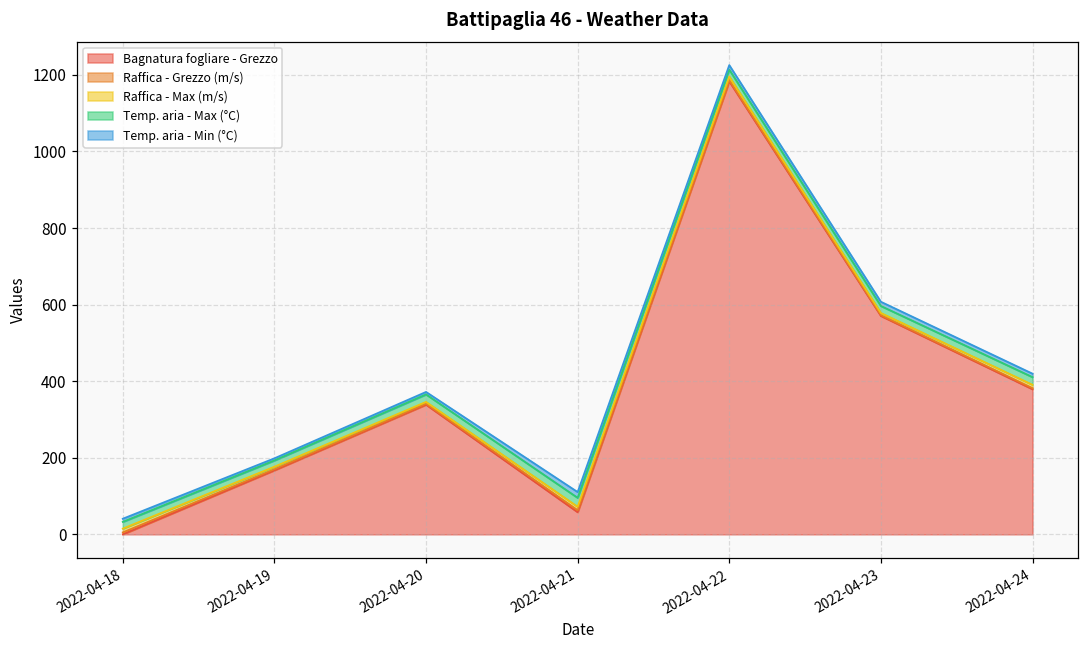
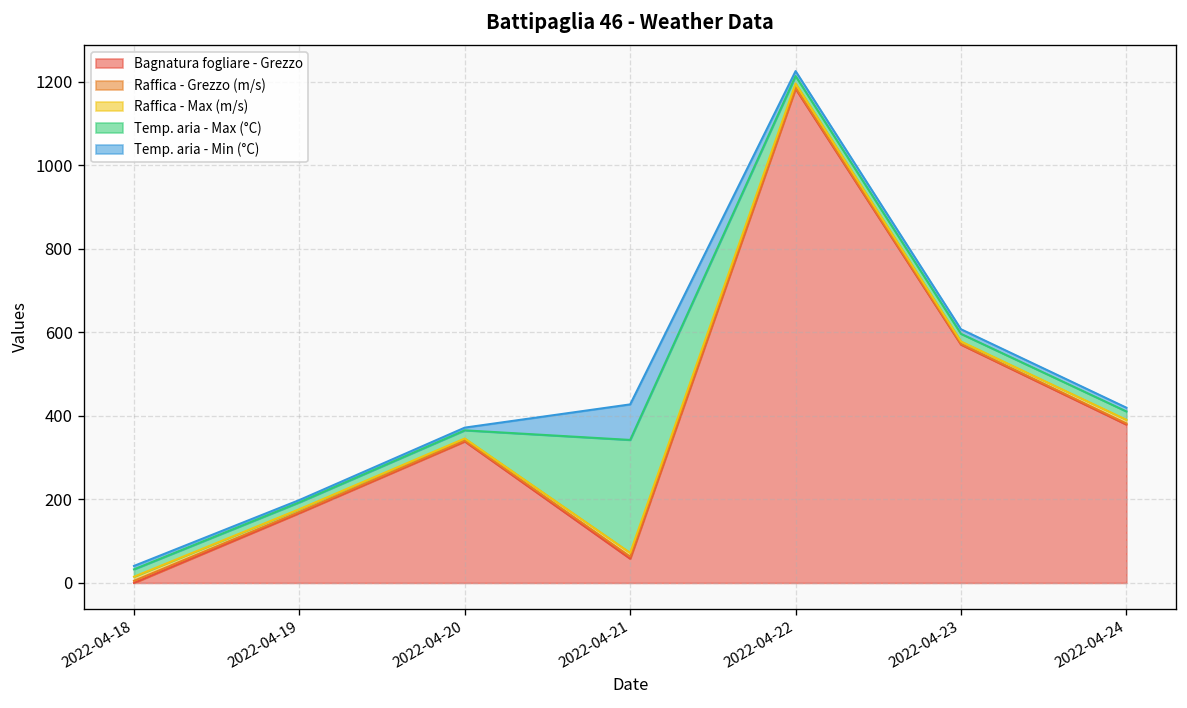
  {
    "Raffica - Max (m/s)": {
      "2022-04-18": 10,
      "2022-04-21": 10,
      "2022-04-22": 10,
      "2022-04-24": 10
    },
    "Temp. aria - Max (°C)": {
      "2022-04-18": 20,
-     "2022-04-21": 20,
+     "2022-04-21": 270,
      "2022-04-22": 20,
      "2022-04-23": 20,
      "2022-04-24": 20
    },
    "Temp. aria - Min (°C)": {
      "2022-04-18": 10,
-     "2022-04-21": 20,
+     "2022-04-21": 90,
      "2022-04-22": 10,
      "2022-04-23": 10,
      "2022-04-24": 10
    }
  }
